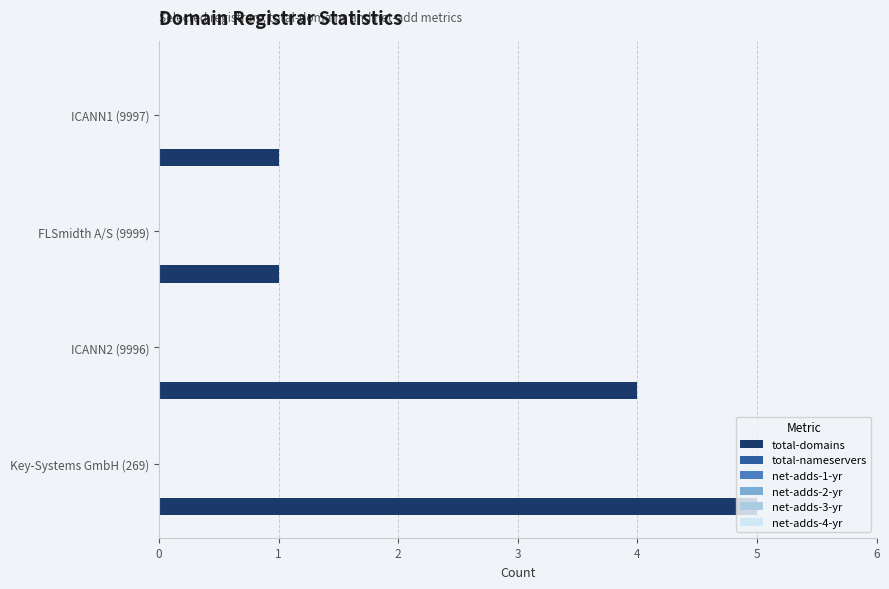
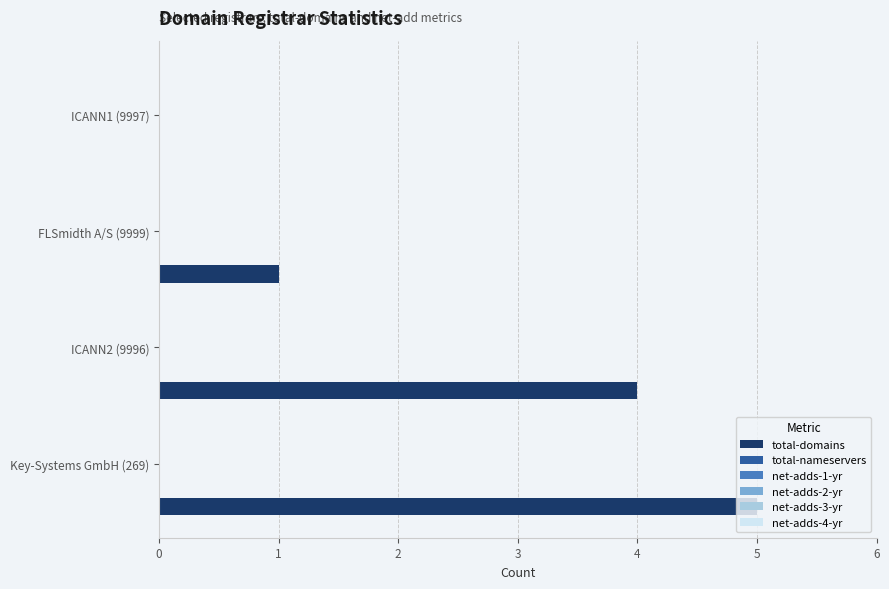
  {
    "total-domains": {
-     "ICANN1 (9997)": 1,
+     "ICANN1 (9997)": 0,
      "FLSmidth A/S (9999)": 1,
      "ICANN2 (9996)": 4
    }
  }
